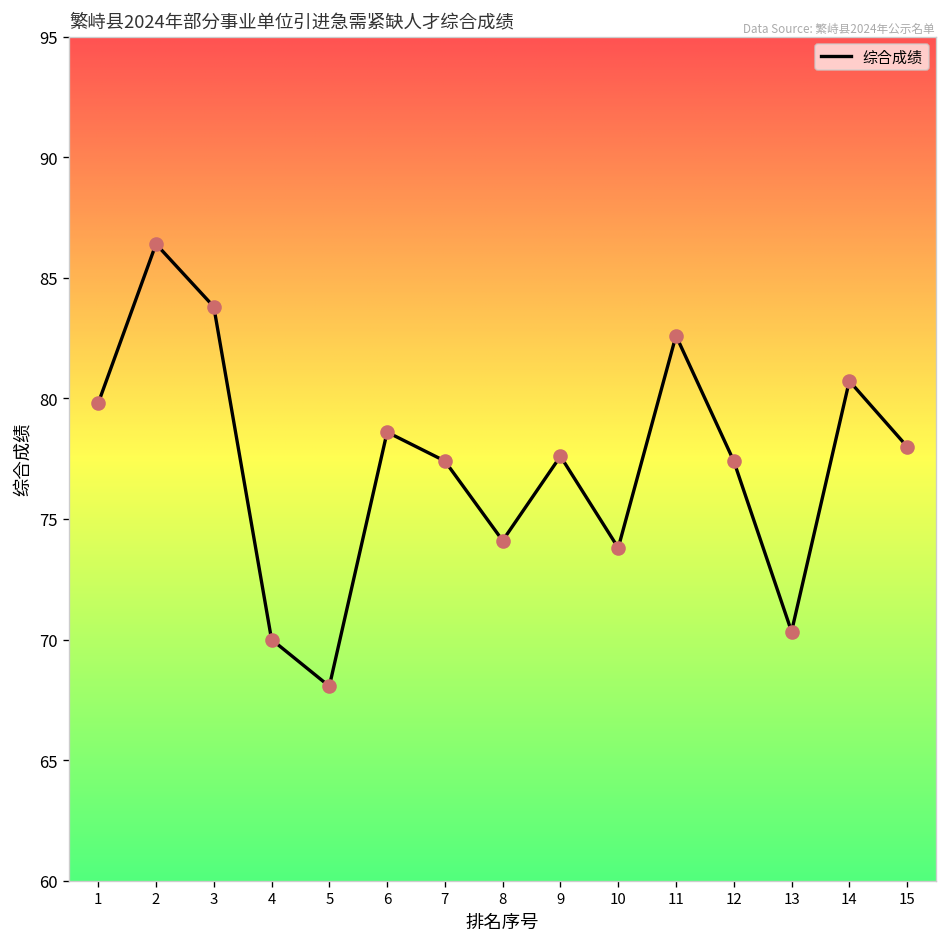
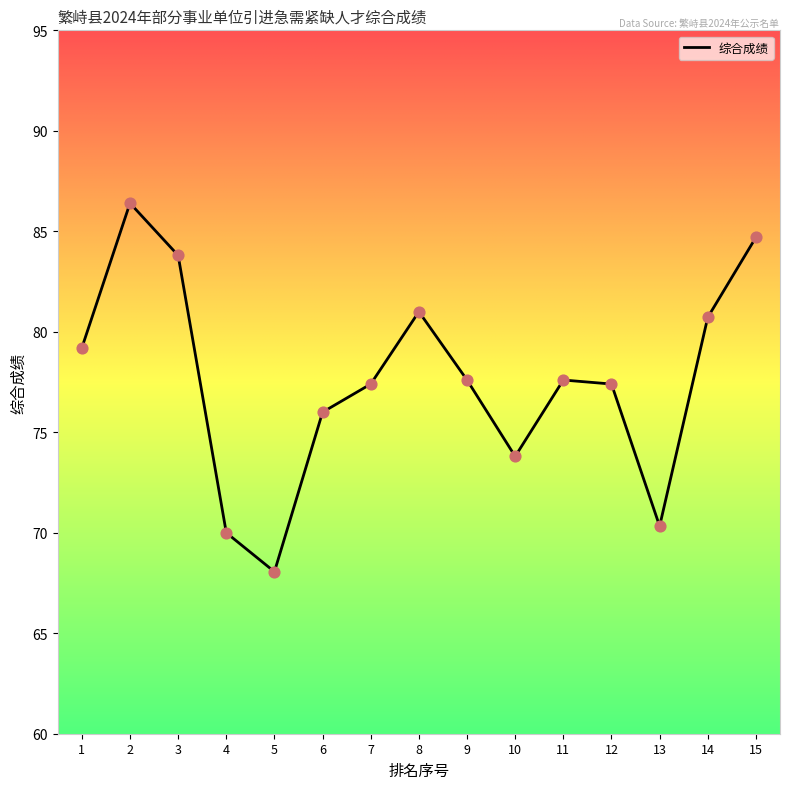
  {
-   "1": 79.8,
+   "1": 79.2,
    "2": 86.4,
    "3": 83.8,
    "4": 70.0,
    "5": 68.1,
-   "6": 78.6,
+   "6": 76.0,
    "7": 77.4,
-   "8": 74.1,
+   "8": 81.0,
    "9": 77.6,
    "10": 73.8,
-   "11": 82.6,
+   "11": 77.6,
    "12": 77.4,
    "13": 70.3,
    "14": 80.7,
-   "15": 78.0
+   "15": 84.7
  }
